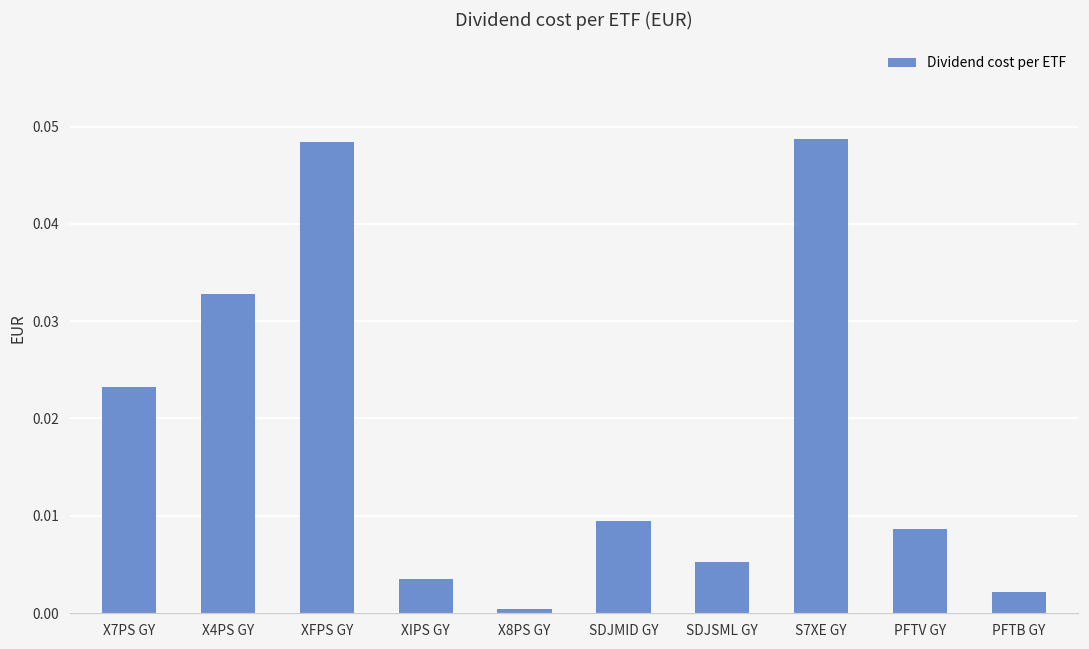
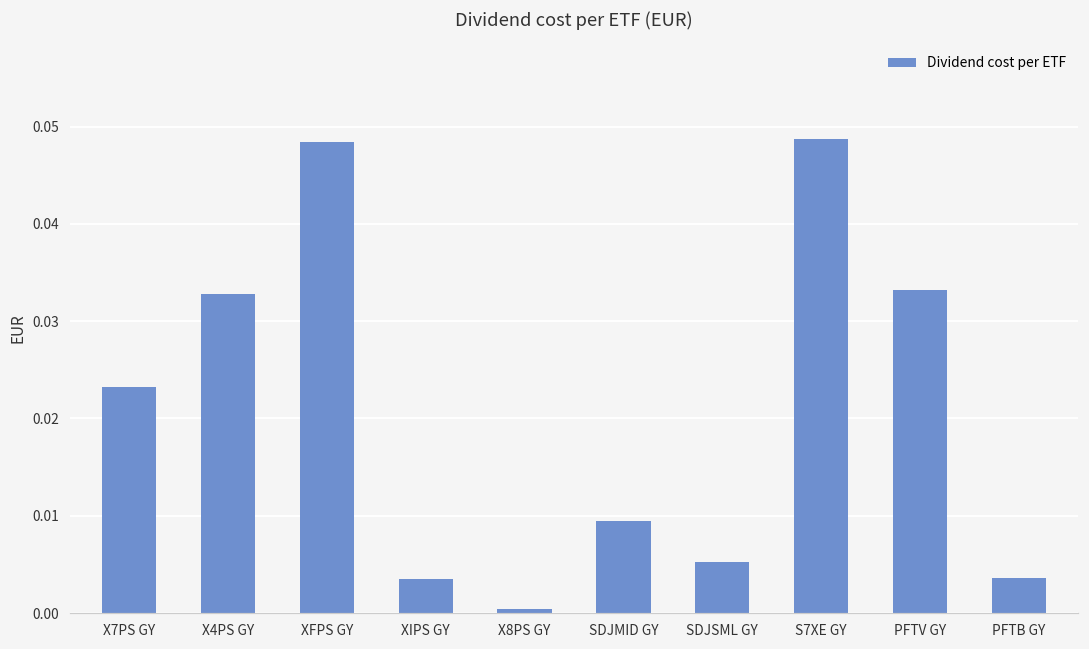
  {
    "X7PS GY": 0.023,
    "X4PS GY": 0.033,
    "XFPS GY": 0.048,
    "XIPS GY": 0.004,
    "X8PS GY": 0.000,
    "SDJMID GY": 0.009,
    "SDJSML GY": 0.005,
    "S7XE GY": 0.049,
-   "PFTV GY": 0.009,
-   "PFTB GY": 0.002
+   "PFTV GY": 0.033,
+   "PFTB GY": 0.004
  }
